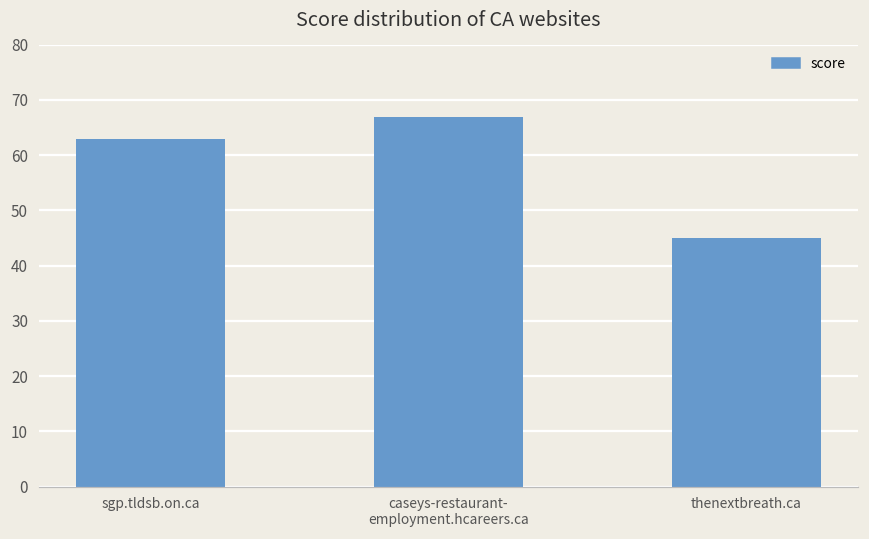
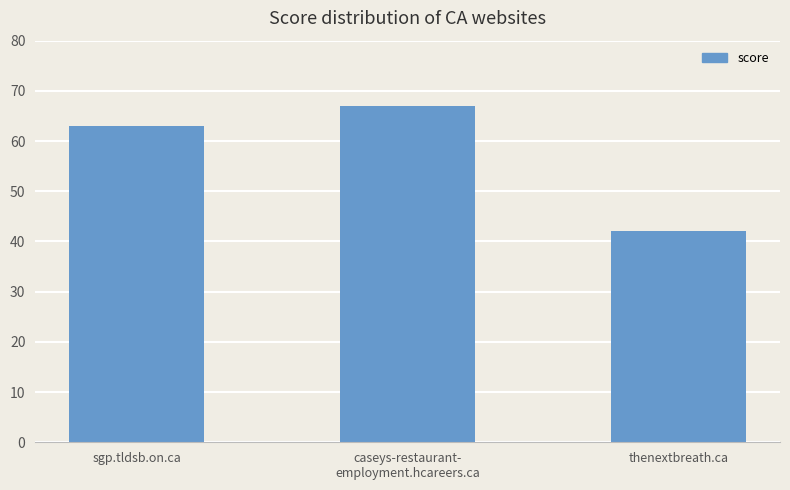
  {
    "sgp.tldsb.on.ca": 63,
    "caseys-restaurant- employment.hcareers.ca": 67,
-   "thenextbreath.ca": 45
+   "thenextbreath.ca": 42
  }
